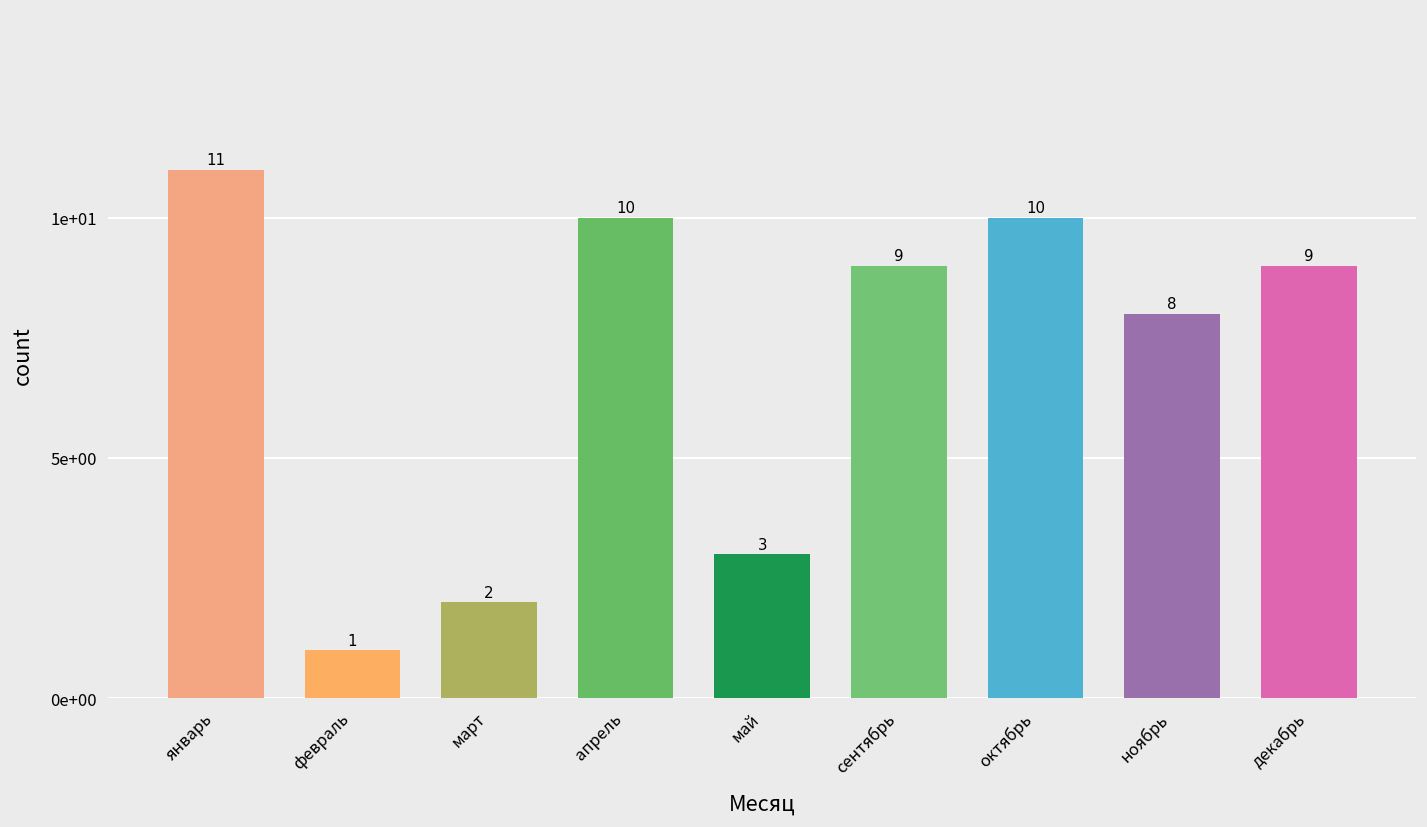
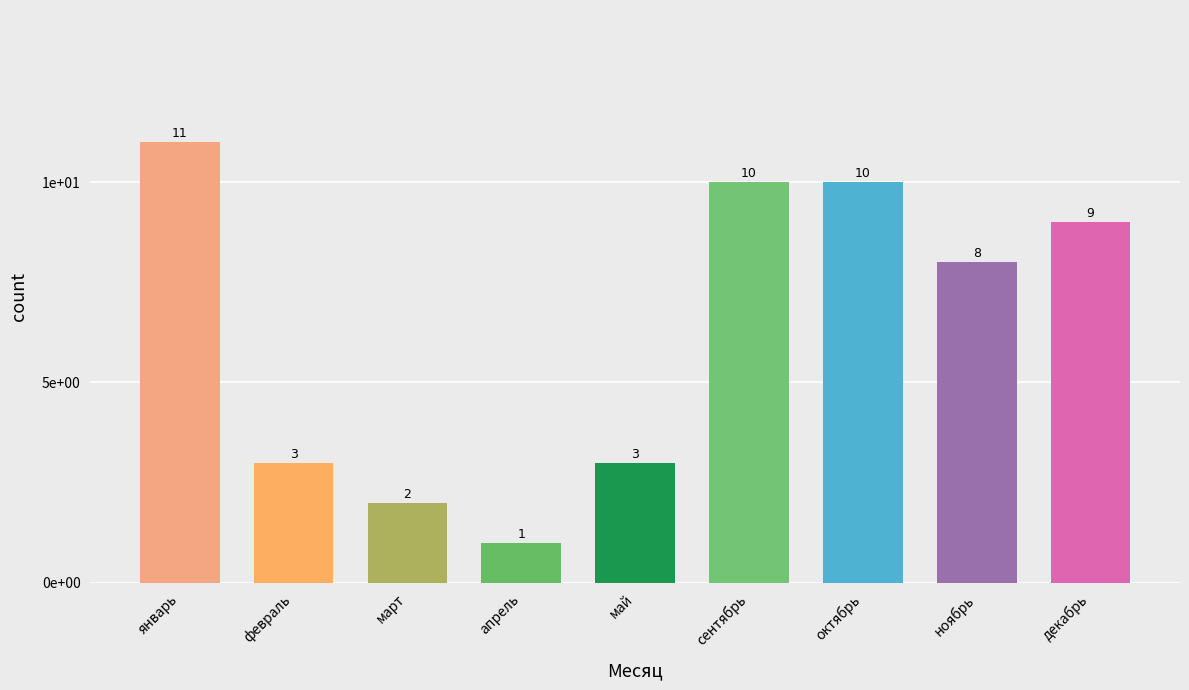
  {
    "январь": 11,
-   "февраль": 1,
+   "февраль": 3,
    "март": 2,
-   "апрель": 10,
+   "апрель": 1,
    "май": 3,
-   "сентябрь": 9,
+   "сентябрь": 10,
    "октябрь": 10,
    "ноябрь": 8,
    "декабрь": 9
  }
